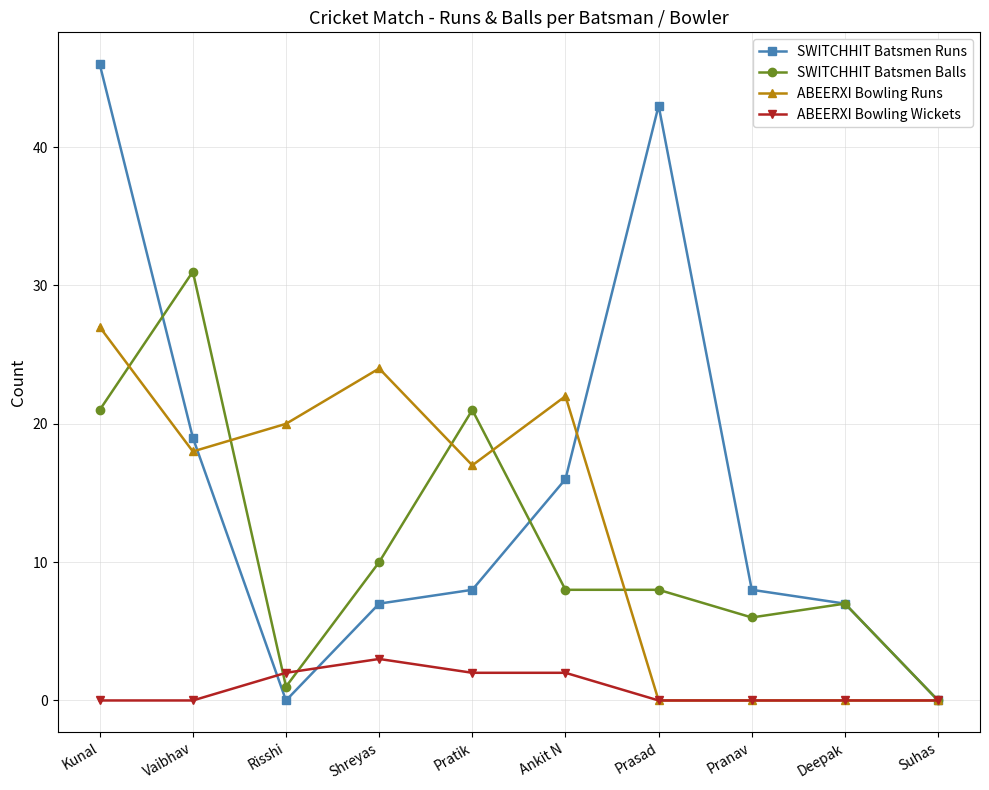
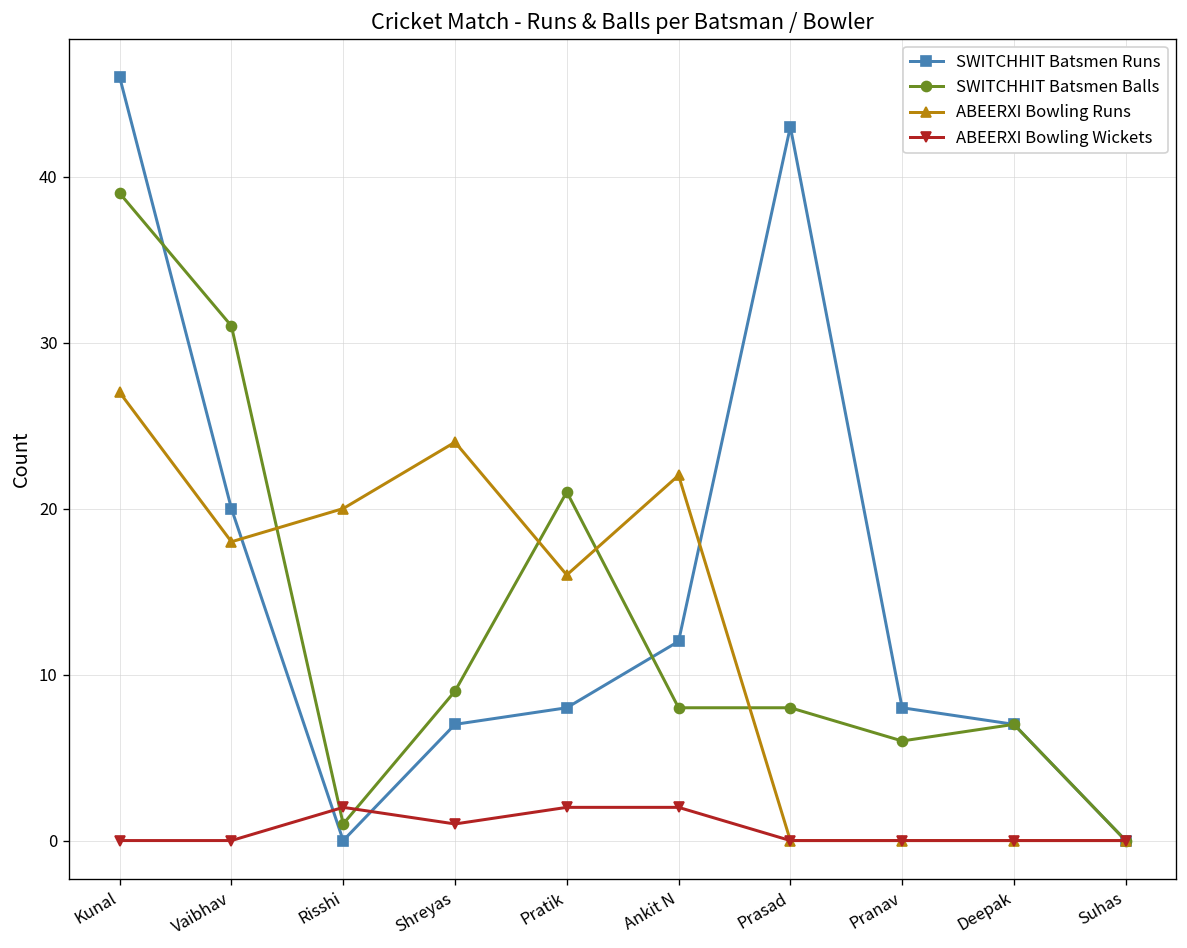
  {
    "SWITCHHIT Batsmen Runs": {
      "Kunal": 46,
-     "Vaibhav": 19,
+     "Vaibhav": 20,
      "Risshi": 0,
      "Shreyas": 7,
      "Pratik": 8,
-     "Ankit N": 16,
+     "Ankit N": 12,
      "Prasad": 43,
      "Pranav": 8
    },
    "SWITCHHIT Batsmen Balls": {
-     "Kunal": 21,
+     "Kunal": 39,
      "Vaibhav": 31,
      "Risshi": 1,
-     "Shreyas": 10,
+     "Shreyas": 9,
      "Pratik": 21,
      "Ankit N": 8,
      "Prasad": 8,
      "Pranav": 6
    },
    "ABEERXI Bowling Runs": {
      "Kunal": 27,
      "Vaibhav": 18,
      "Risshi": 20,
      "Shreyas": 24,
-     "Pratik": 17,
+     "Pratik": 16,
      "Ankit N": 22
    },
    "ABEERXI Bowling Wickets": {
      "Kunal": 0,
      "Vaibhav": 0,
      "Risshi": 2,
-     "Shreyas": 3,
+     "Shreyas": 1,
      "Pratik": 2,
      "Ankit N": 2
    }
  }
